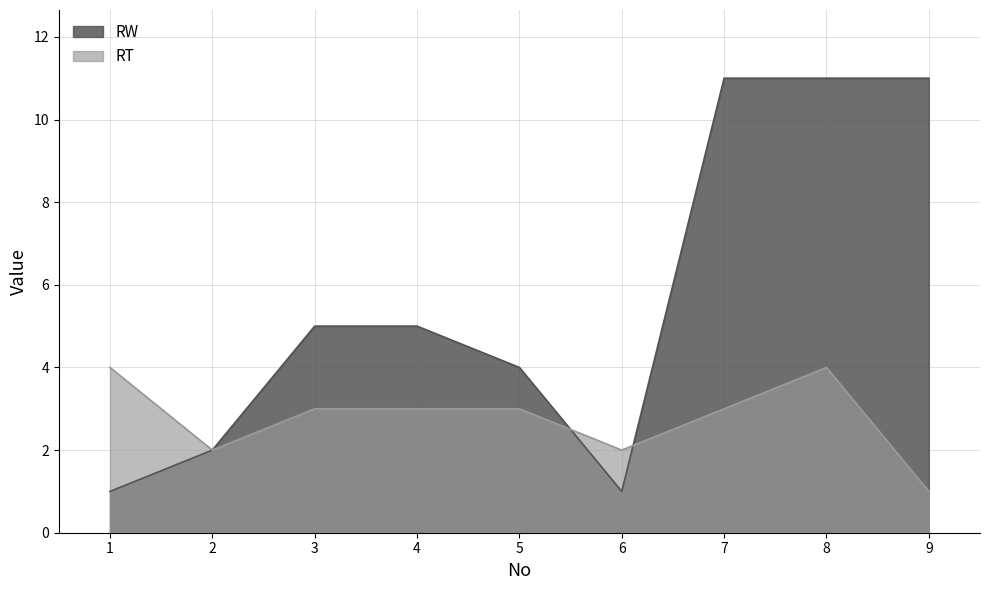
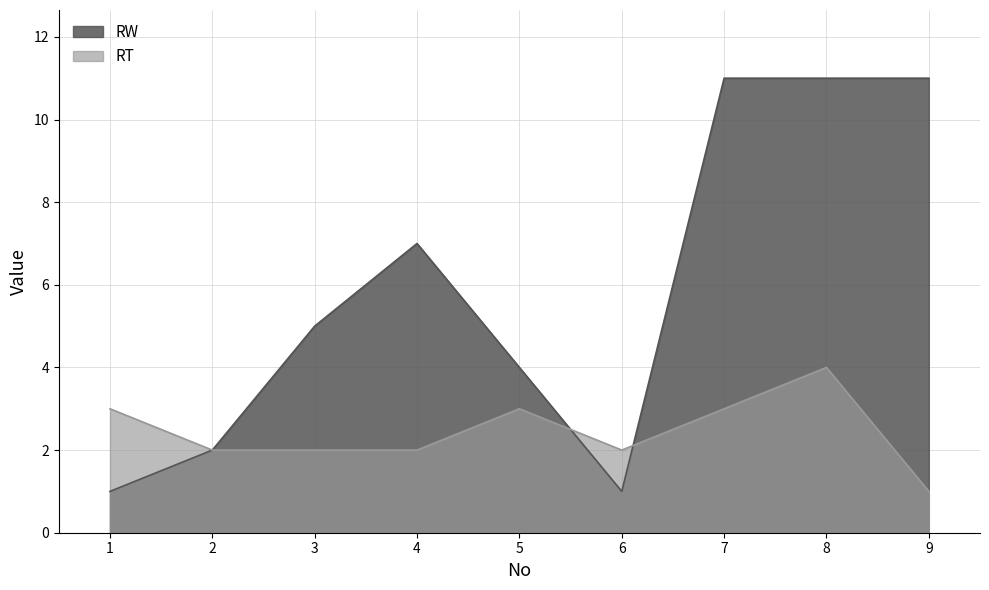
  {
    "RW": {
      "1": 1,
      "3": 5,
-     "4": 5,
+     "4": 7,
      "5": 4,
      "6": 1,
      "7": 11,
      "8": 11,
      "9": 11
    },
    "RT": {
-     "1": 4,
-     "3": 3,
-     "4": 3,
+     "1": 3,
+     "3": 2,
+     "4": 2,
      "5": 3,
      "6": 2,
      "7": 3,
      "8": 4,
      "9": 1
    }
  }
